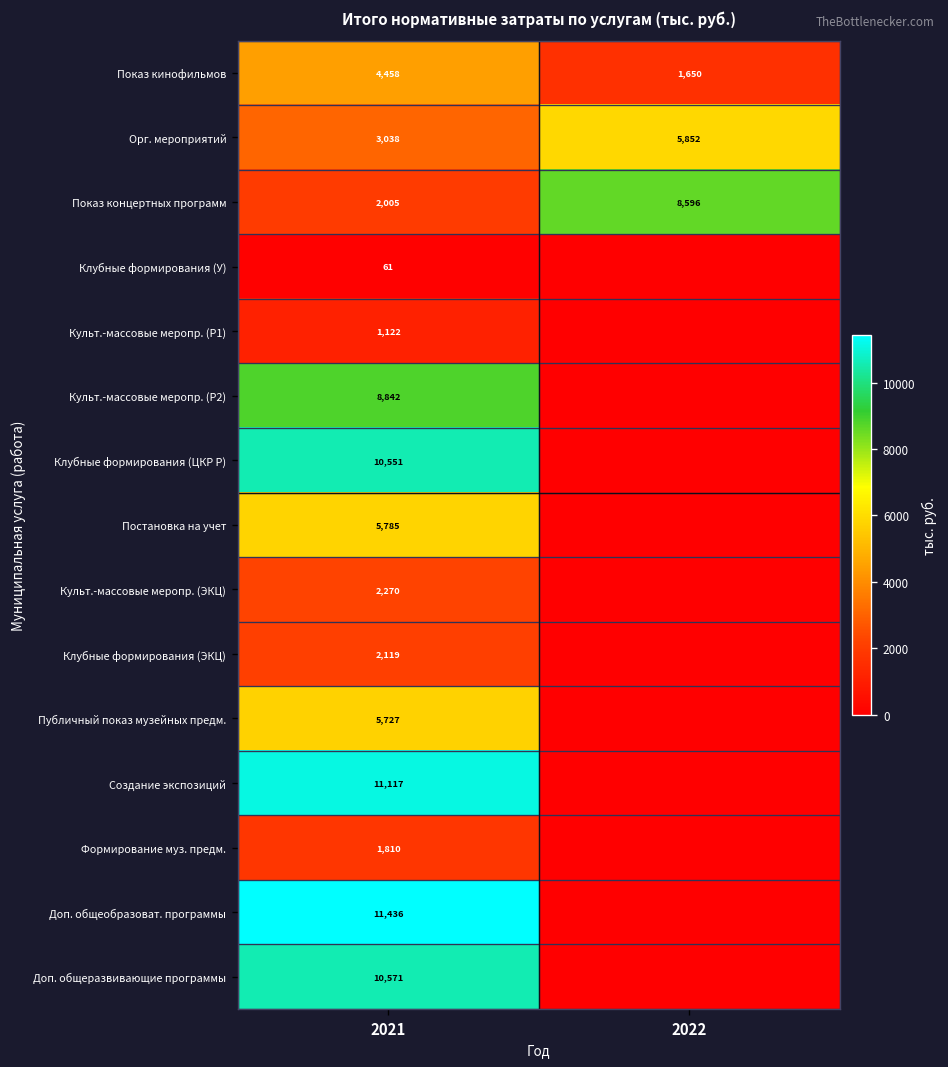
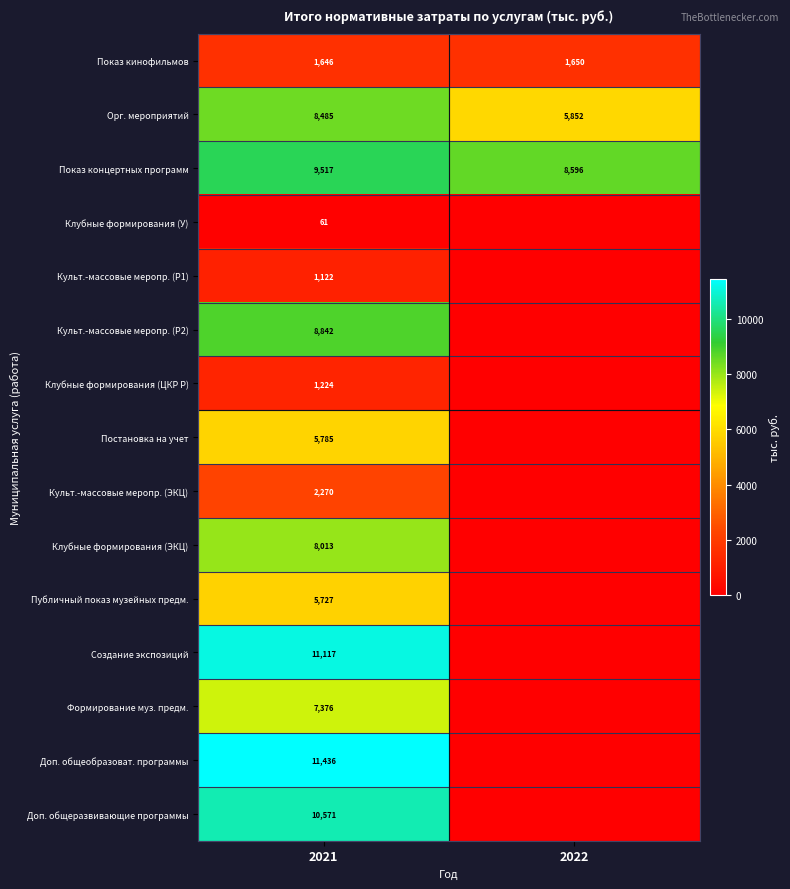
  {
    "Показ кинофильмов": {
-     "2021": "4,458",
+     "2021": "1,646",
      "2022": "1,650"
    },
    "Орг. мероприятий": {
-     "2021": "3,038",
+     "2021": "8,485",
      "2022": "5,852"
    },
    "Показ концертных программ": {
-     "2021": "2,005",
+     "2021": "9,517",
      "2022": "8,596"
    },
    "Клубные формирования (У)": {
      "2021": "61"
    },
    "Культ.-массовые меропр. (Р1)": {
      "2021": "1,122"
    },
    "Культ.-массовые меропр. (Р2)": {
      "2021": "8,842"
    },
    "Клубные формирования (ЦКР Р)": {
-     "2021": "10,551"
+     "2021": "1,224"
    },
    "Постановка на учет": {
      "2021": "5,785"
    },
    "Культ.-массовые меропр. (ЭКЦ)": {
      "2021": "2,270"
    },
    "Клубные формирования (ЭКЦ)": {
-     "2021": "2,119"
+     "2021": "8,013"
    },
    "Публичный показ музейных предм.": {
      "2021": "5,727"
    },
    "Создание экспозиций": {
      "2021": "11,117"
    },
    "Формирование муз. предм.": {
-     "2021": "1,810"
+     "2021": "7,376"
    },
    "Доп. общеобразоват. программы": {
      "2021": "11,436"
    },
    "Доп. общеразвивающие программы": {
      "2021": "10,571"
    }
  }
